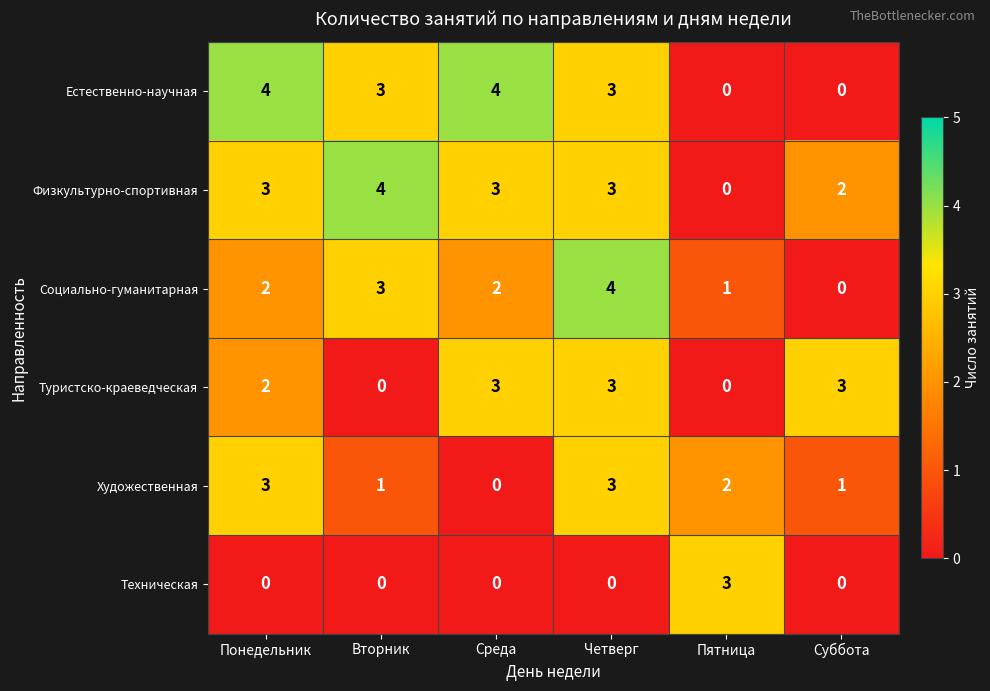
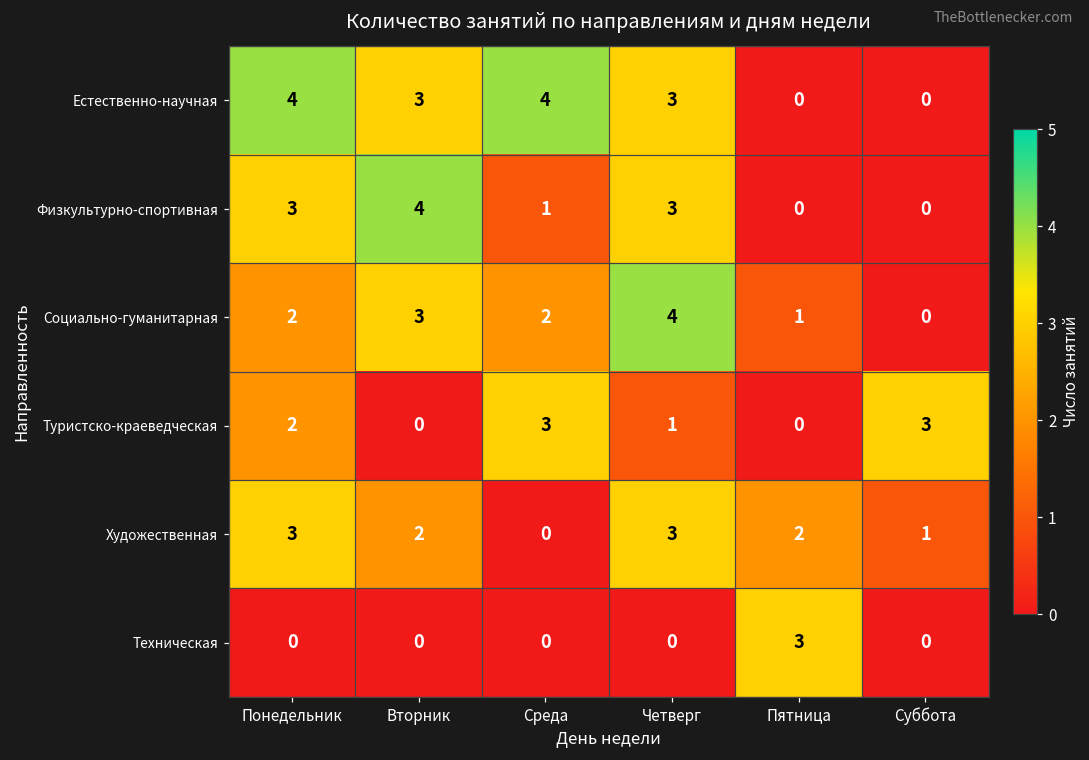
  {
    "Естественно-научная": {
      "Понедельник": 4,
      "Вторник": 3,
      "Среда": 4,
      "Четверг": 3,
      "Пятница": 0,
      "Суббота": 0
    },
    "Физкультурно-спортивная": {
      "Понедельник": 3,
      "Вторник": 4,
-     "Среда": 3,
+     "Среда": 1,
      "Четверг": 3,
      "Пятница": 0,
-     "Суббота": 2
+     "Суббота": 0
    },
    "Социально-гуманитарная": {
      "Понедельник": 2,
      "Вторник": 3,
      "Среда": 2,
      "Четверг": 4,
      "Пятница": 1,
      "Суббота": 0
    },
    "Туристско-краеведческая": {
      "Понедельник": 2,
      "Вторник": 0,
      "Среда": 3,
-     "Четверг": 3,
+     "Четверг": 1,
      "Пятница": 0,
      "Суббота": 3
    },
    "Художественная": {
      "Понедельник": 3,
-     "Вторник": 1,
+     "Вторник": 2,
      "Среда": 0,
      "Четверг": 3,
      "Пятница": 2,
      "Суббота": 1
    },
    "Техническая": {
      "Понедельник": 0,
      "Вторник": 0,
      "Среда": 0,
      "Четверг": 0,
      "Пятница": 3,
      "Суббота": 0
    }
  }
